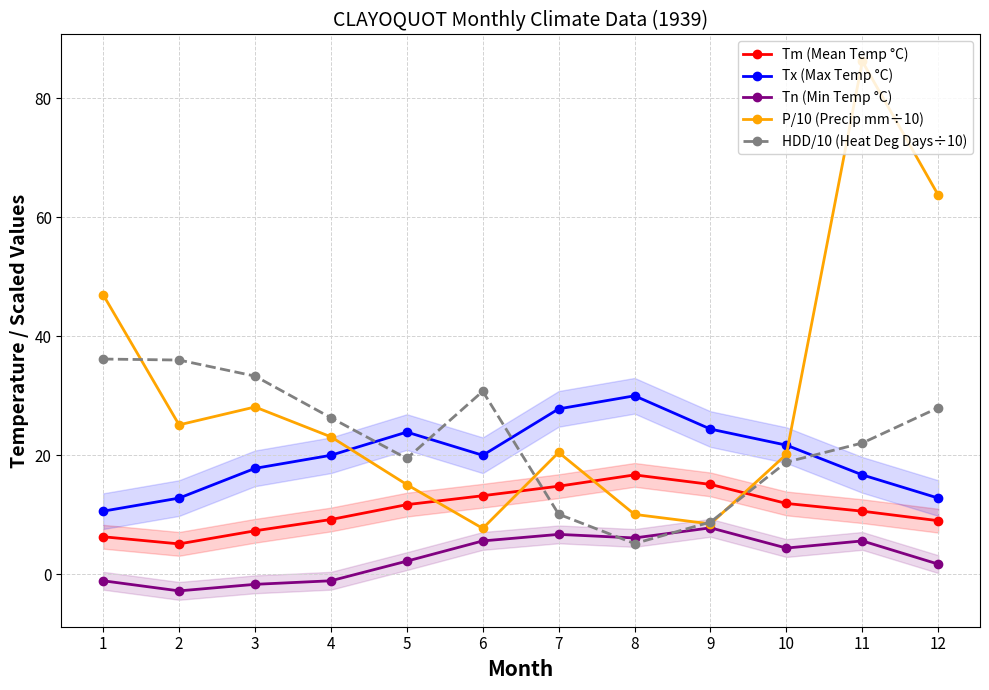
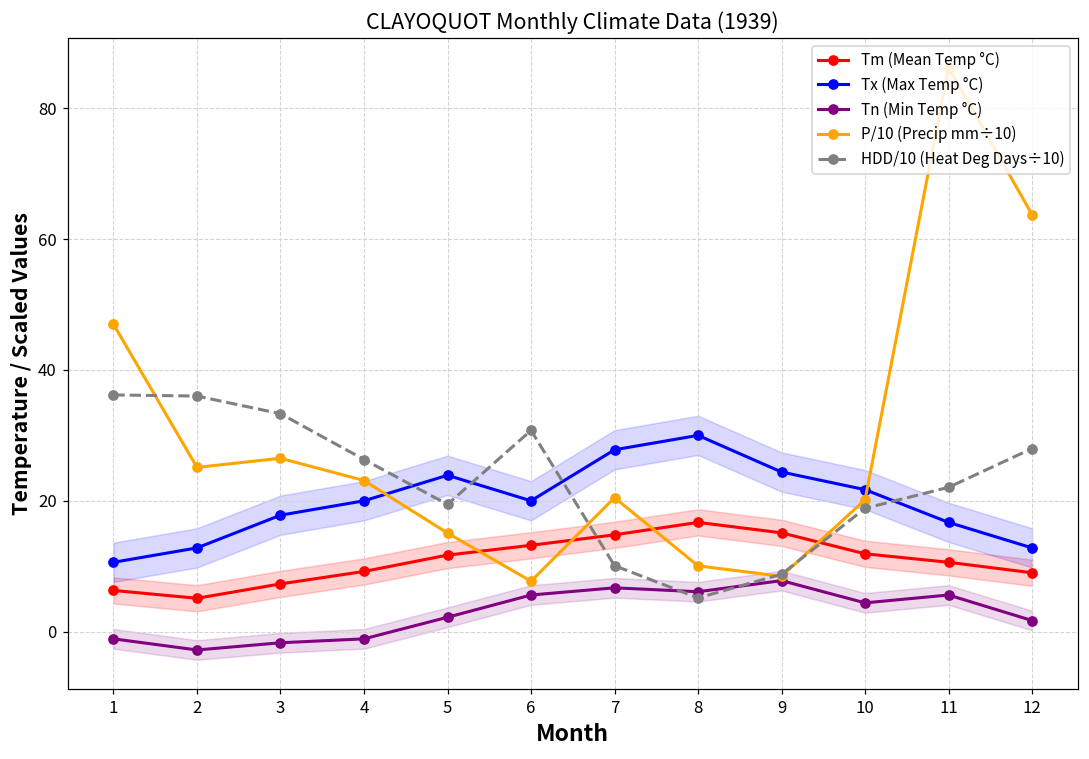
  {
    "P/10 (Precip mm÷10)": {
      "1": 47,
      "2": 25,
-     "3": 28,
+     "3": 27,
      "5": 15,
      "6": 8,
      "7": 20,
      "8": 10,
      "10": 20,
      "12": 64
    },
    "HDD/10 (Heat Deg Days÷10)": {
      "1": 36,
      "2": 36,
      "3": 33,
      "4": 26,
      "5": 19,
      "6": 31,
      "7": 10,
      "8": 5,
      "10": 19,
      "11": 22,
      "12": 28
    }
  }
